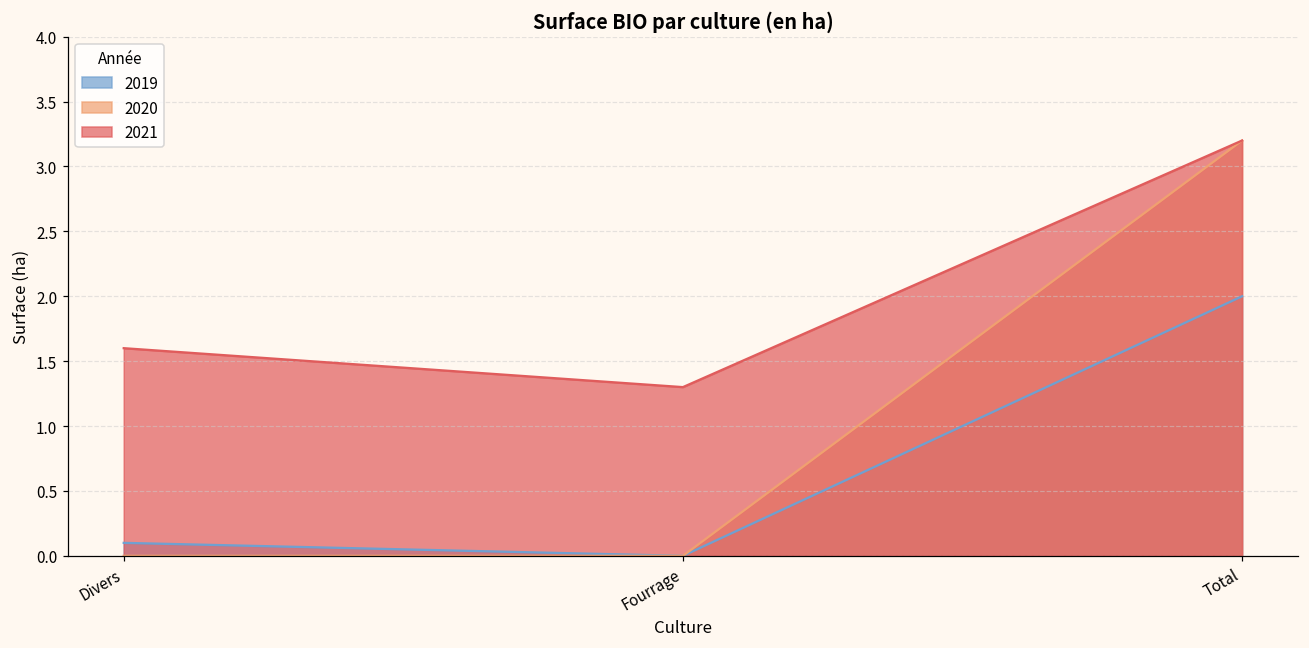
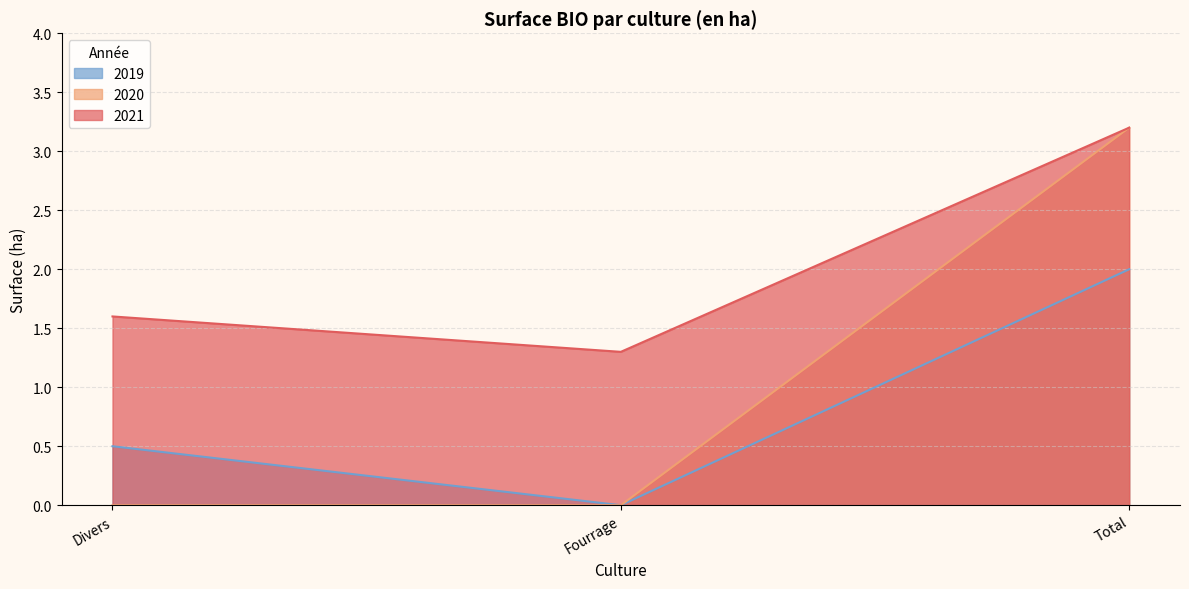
  {
    "2019": {
-     "Divers": 0.1,
+     "Divers": 0.5,
      "Total": 2.0
    },
    "2020": {
      "Divers": 0.0
    },
    "2021": {
      "Divers": 1.6,
      "Fourrage": 1.3
    }
  }
